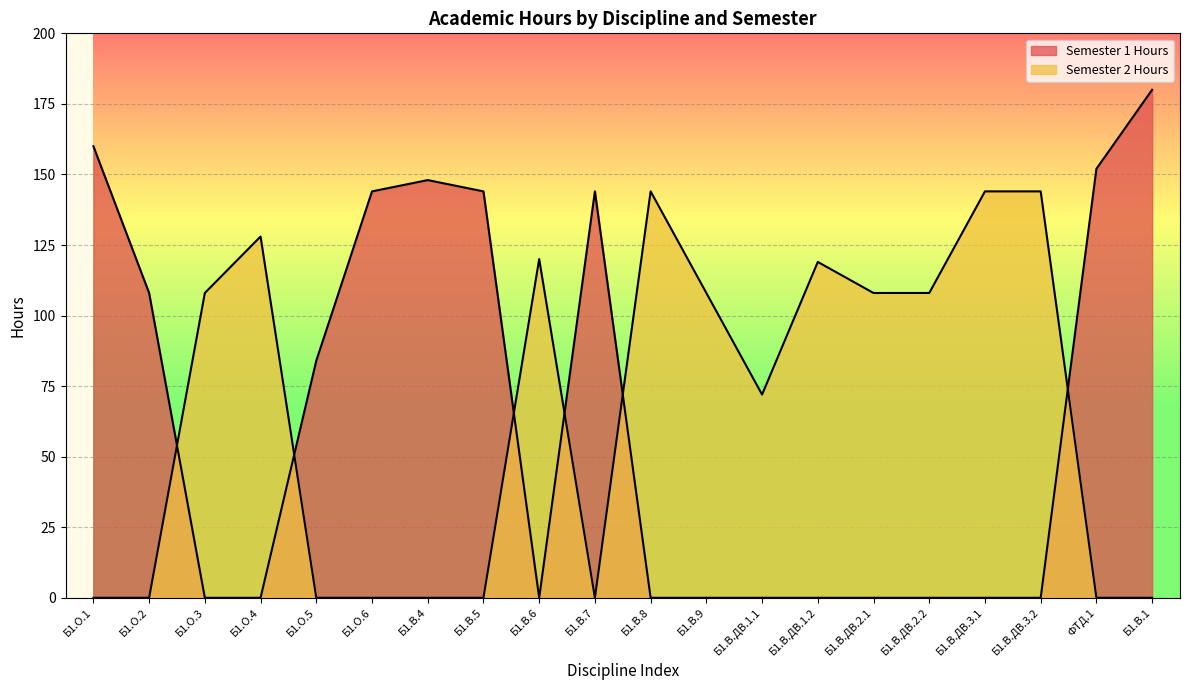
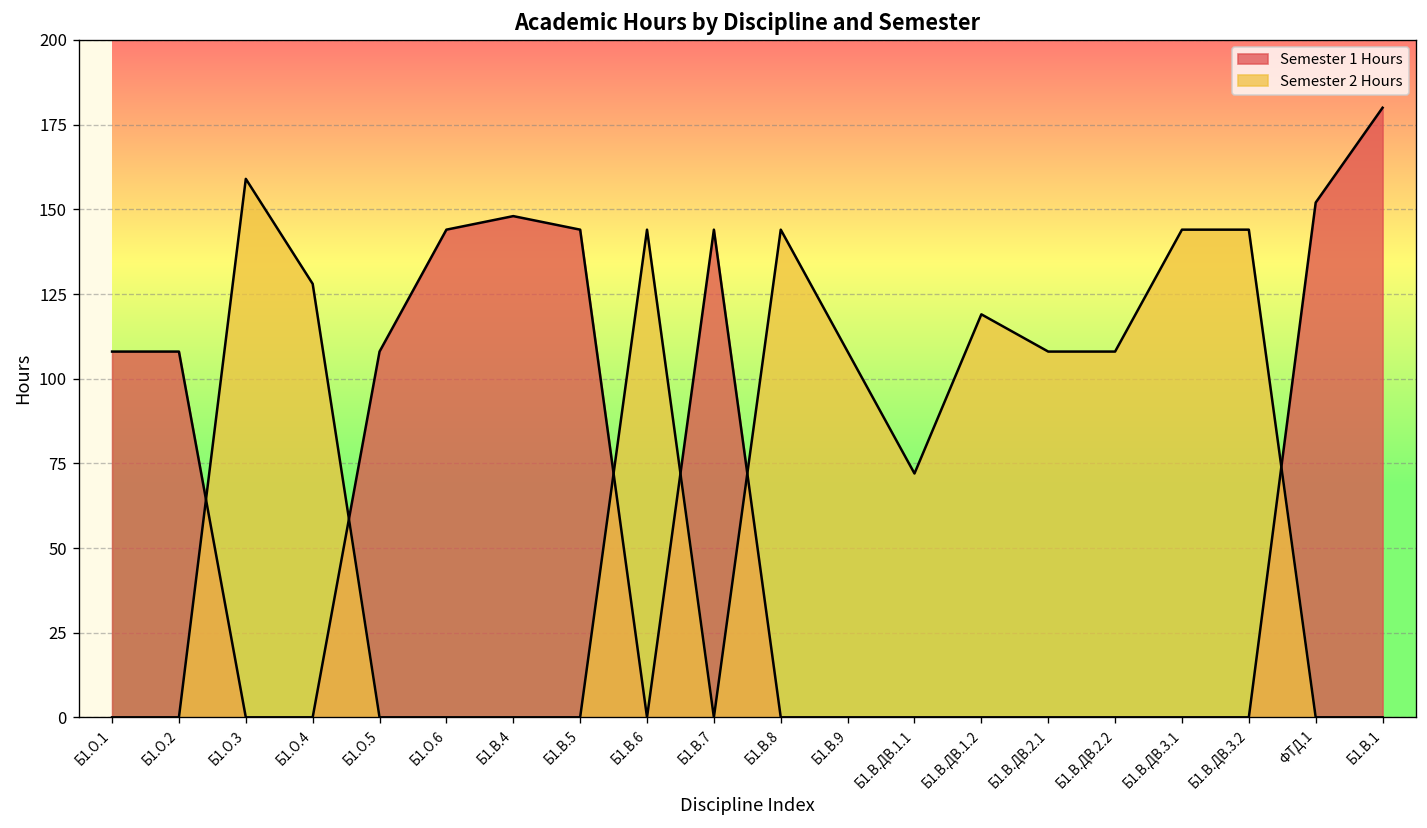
  {
    "Semester 1 Hours": {
-     "Б1.О.1": 160,
+     "Б1.О.1": 108,
      "Б1.О.2": 108,
      "Б1.О.3": 0,
      "Б1.О.4": 0,
-     "Б1.О.5": 84,
+     "Б1.О.5": 108,
      "Б1.О.6": 144,
      "Б1.В.4": 148,
      "Б1.В.5": 144,
      "Б1.В.6": 0,
      "Б1.В.7": 144,
      "Б1.В.8": 0,
      "Б1.В.9": 0,
      "Б1.В.ДВ.1.1": 0,
      "Б1.В.ДВ.1.2": 0,
      "Б1.В.ДВ.2.1": 0,
      "Б1.В.ДВ.2.2": 0,
      "Б1.В.ДВ.3.1": 0,
      "Б1.В.ДВ.3.2": 0,
      "ФТД.1": 152,
      "Б1.В.1": 180
    },
    "Semester 2 Hours": {
      "Б1.О.1": 0,
      "Б1.О.2": 0,
-     "Б1.О.3": 108,
+     "Б1.О.3": 159,
      "Б1.О.4": 128,
      "Б1.О.5": 0,
      "Б1.О.6": 0,
      "Б1.В.4": 0,
      "Б1.В.5": 0,
-     "Б1.В.6": 120,
+     "Б1.В.6": 144,
      "Б1.В.7": 0,
      "Б1.В.8": 144,
      "Б1.В.9": 108,
      "Б1.В.ДВ.1.1": 72,
      "Б1.В.ДВ.1.2": 119,
      "Б1.В.ДВ.2.1": 108,
      "Б1.В.ДВ.2.2": 108,
      "Б1.В.ДВ.3.1": 144,
      "Б1.В.ДВ.3.2": 144,
      "ФТД.1": 0,
      "Б1.В.1": 0
    }
  }
